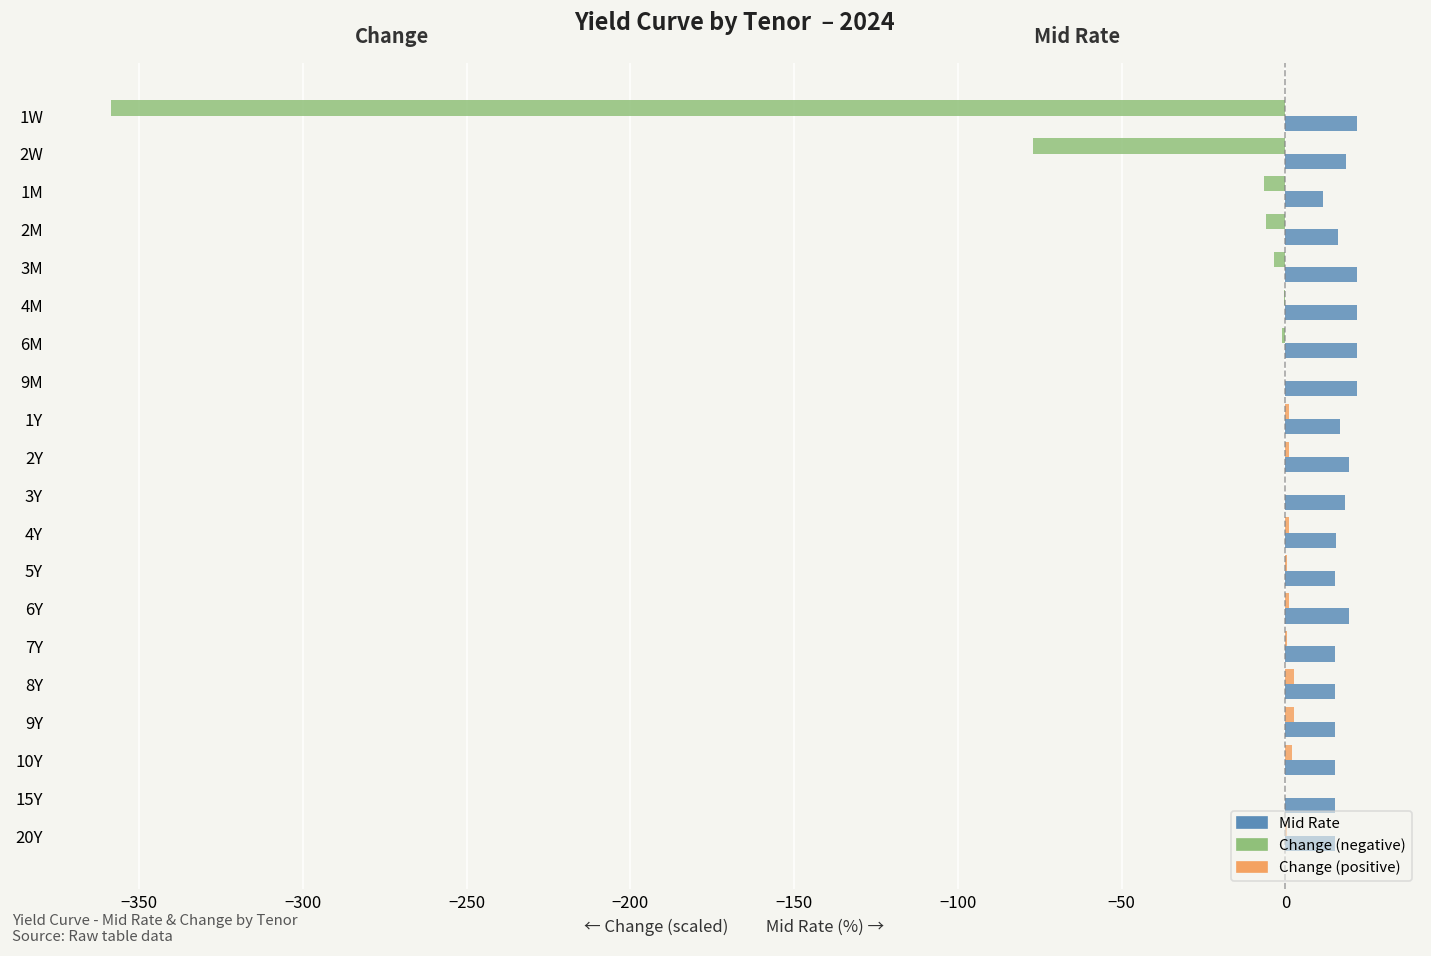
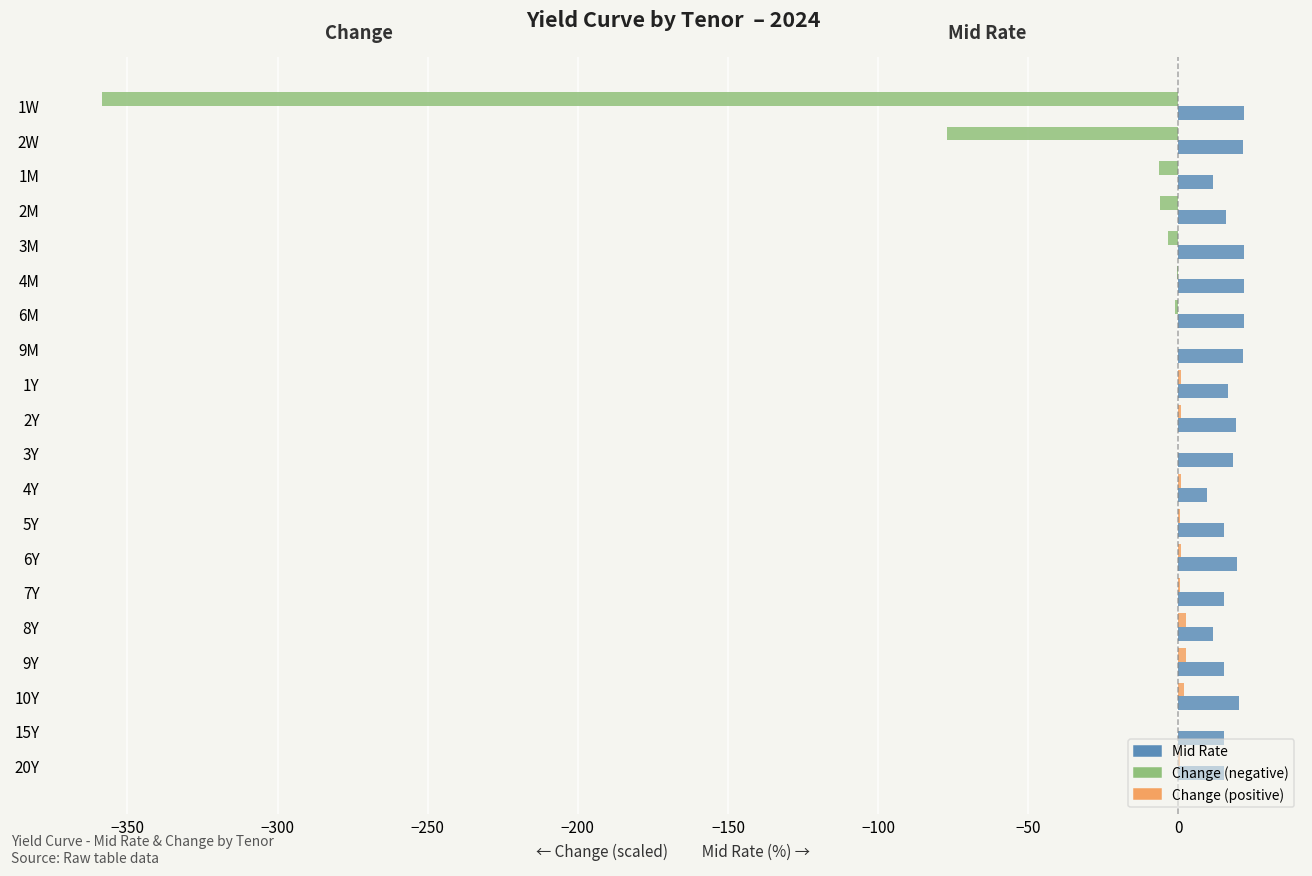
  {
    "Mid Rate": {
      "1W": 22,
-     "2W": 18,
+     "2W": 22,
      "1M": 12,
      "2M": 16,
      "3M": 22,
      "4M": 22,
      "6M": 22,
      "9M": 22,
      "1Y": 17,
      "2Y": 19,
      "3Y": 18,
-     "4Y": 15,
+     "4Y": 9,
      "5Y": 15,
      "6Y": 19,
      "7Y": 15,
-     "8Y": 15,
+     "8Y": 12,
      "9Y": 15,
-     "10Y": 15,
+     "10Y": 20,
      "15Y": 15
    }
  }
